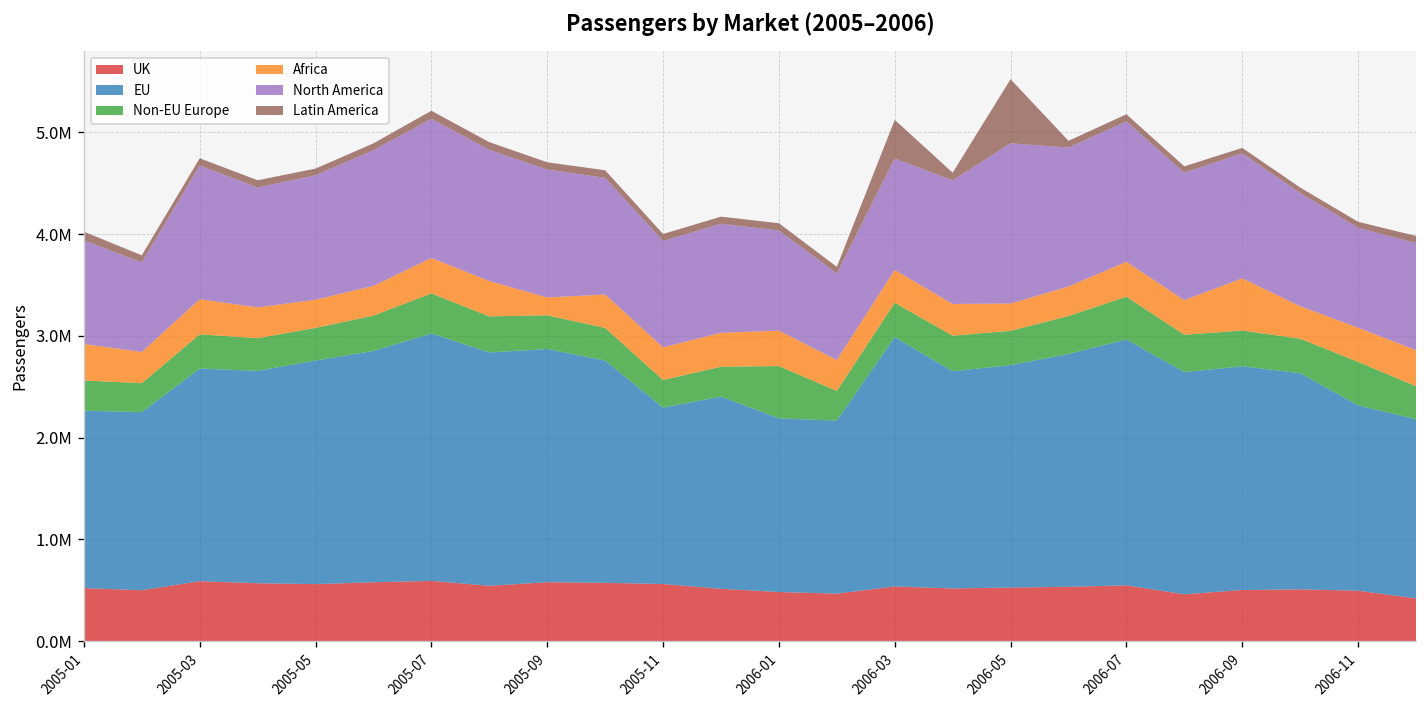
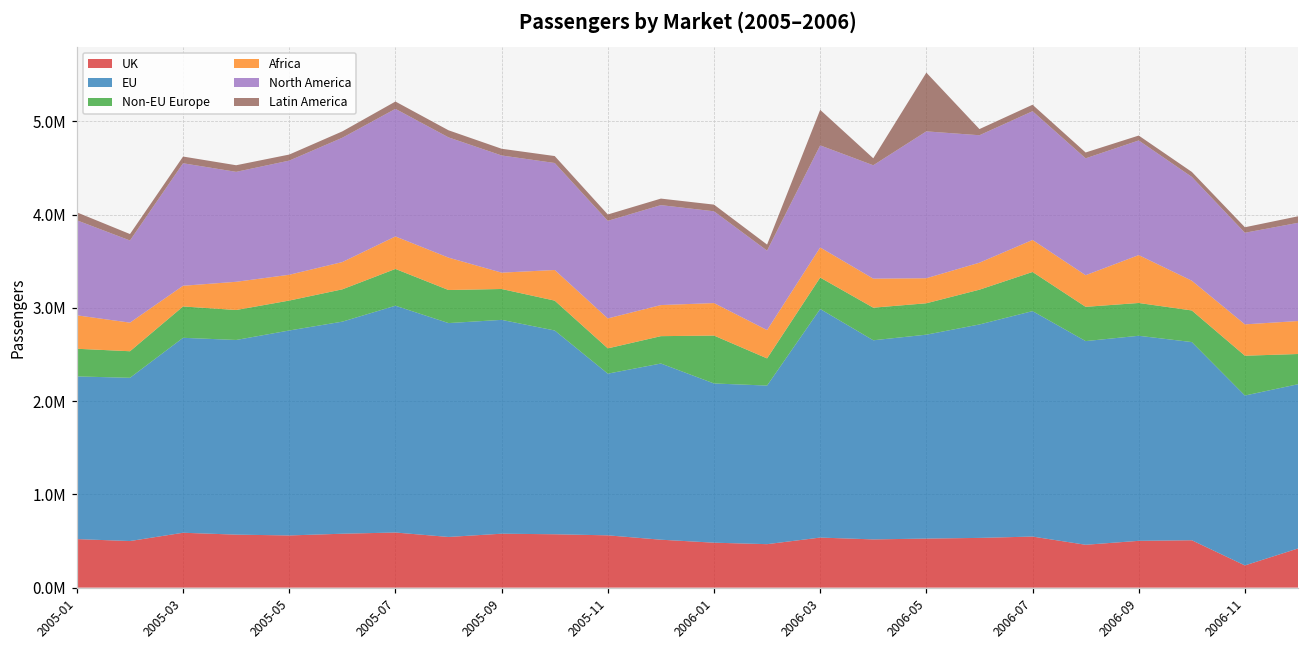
  {
    "UK": {
      "2005-01": 500000,
      "2005-03": 600000,
      "2005-05": 600000,
      "2005-07": 600000,
      "2005-09": 600000,
      "2005-11": 600000,
      "2006-01": 500000,
      "2006-03": 500000,
      "2006-05": 500000,
      "2006-07": 500000,
      "2006-09": 500000,
-     "2006-11": 500000
+     "2006-11": 200000
    },
    "EU": {
      "2005-01": 1700000,
      "2005-03": 2100000,
      "2005-05": 2200000,
      "2005-07": 2400000,
      "2005-09": 2300000,
      "2005-11": 1700000,
      "2006-01": 1700000,
      "2006-03": 2500000,
      "2006-05": 2200000,
      "2006-07": 2400000,
      "2006-09": 2200000,
      "2006-11": 1800000
    },
    "Non-EU Europe": {
      "2005-01": 300000,
      "2005-03": 300000,
      "2005-05": 300000,
      "2005-07": 400000,
      "2005-09": 300000,
      "2005-11": 300000,
      "2006-01": 500000,
      "2006-03": 300000,
      "2006-05": 300000,
      "2006-07": 400000,
      "2006-09": 400000,
      "2006-11": 400000
    },
    "Africa": {
      "2005-01": 400000,
-     "2005-03": 300000,
+     "2005-03": 200000,
      "2005-05": 300000,
      "2005-07": 300000,
      "2005-09": 200000,
      "2005-11": 300000,
      "2006-01": 300000,
      "2006-03": 300000,
      "2006-05": 300000,
      "2006-07": 300000,
      "2006-09": 500000,
      "2006-11": 300000
    },
    "North America": {
      "2005-01": 1000000,
      "2005-03": 1300000,
      "2005-05": 1200000,
      "2005-07": 1400000,
      "2005-09": 1300000,
      "2005-11": 1000000,
      "2006-01": 1000000,
      "2006-03": 1100000,
      "2006-05": 1600000,
      "2006-07": 1400000,
      "2006-09": 1200000,
      "2006-11": 1000000
    },
    "Latin America": {
      "2005-01": 100000,
      "2005-03": 100000,
      "2005-05": 100000,
      "2005-07": 100000,
      "2005-09": 100000,
      "2005-11": 100000,
      "2006-01": 100000,
      "2006-03": 400000,
      "2006-05": 600000,
      "2006-07": 100000,
      "2006-09": 100000,
      "2006-11": 100000
    }
  }
